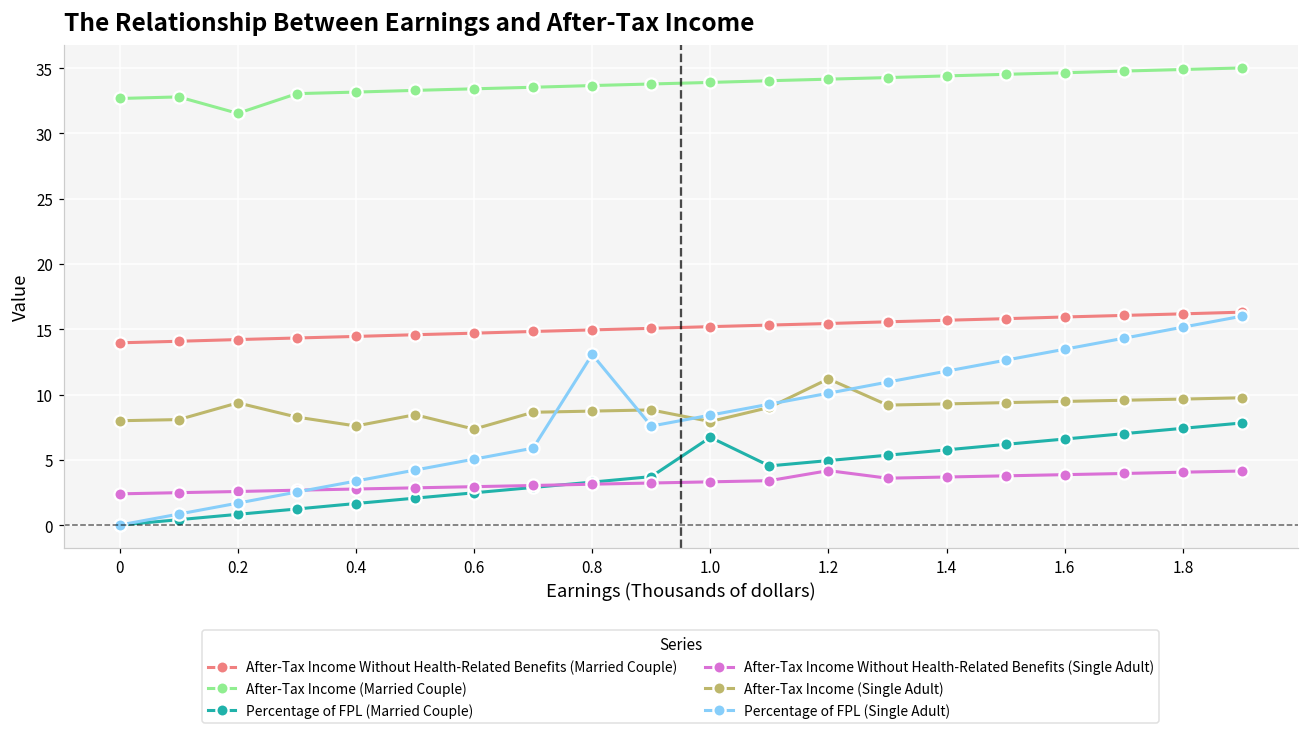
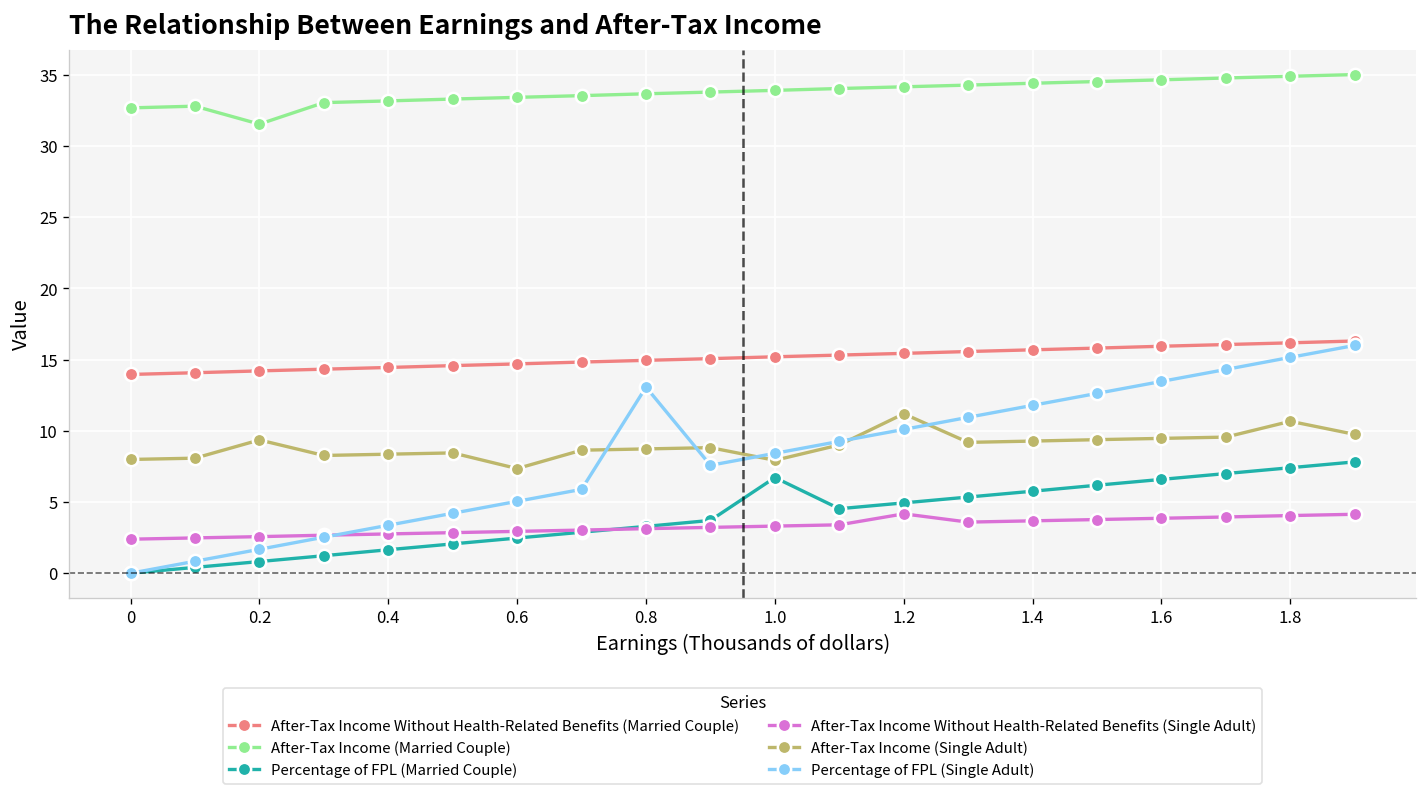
  {
    "After-Tax Income Without Health-Related Benefits (Married Couple)": {
      "0": 14.0,
      "0.2": 14.2,
      "0.4": 14.5,
      "0.6": 14.7,
      "0.8": 15.0,
      "1.0": 15.2,
      "1.2": 15.4,
      "1.4": 15.7,
      "1.6": 15.9,
      "1.8": 16.2
    },
    "After-Tax Income (Married Couple)": {
      "0": 32.7,
      "0.2": 31.5,
      "0.4": 33.2,
      "0.6": 33.4,
      "0.8": 33.7,
      "1.0": 33.9,
      "1.2": 34.2,
      "1.4": 34.4,
      "1.6": 34.7,
      "1.8": 34.9
    },
    "Percentage of FPL (Married Couple)": {
      "0.2": 0.8,
      "0.4": 1.7,
      "0.6": 2.5,
      "1.0": 6.7,
      "1.2": 4.9,
      "1.4": 5.8,
      "1.6": 6.6,
      "1.8": 7.4
    },
    "After-Tax Income Without Health-Related Benefits (Single Adult)": {
      "0": 2.4,
      "0.2": 2.6,
      "0.4": 2.8,
      "0.6": 2.9,
      "1.0": 3.3,
      "1.2": 4.2,
      "1.4": 3.7,
      "1.6": 3.9,
      "1.8": 4.1
    },
    "After-Tax Income (Single Adult)": {
      "0": 8.0,
      "0.2": 9.4,
-     "0.4": 7.6,
+     "0.4": 8.4,
      "0.6": 7.4,
      "0.8": 8.7,
      "1.0": 7.9,
      "1.2": 11.2,
      "1.4": 9.3,
      "1.6": 9.5,
-     "1.8": 9.7
+     "1.8": 10.7
    },
    "Percentage of FPL (Single Adult)": {
      "0.2": 1.7,
      "0.4": 3.4,
      "0.6": 5.1,
      "0.8": 13.1,
      "1.0": 8.4,
      "1.2": 10.1,
      "1.4": 11.8,
      "1.6": 13.5,
      "1.8": 15.2
    }
  }
